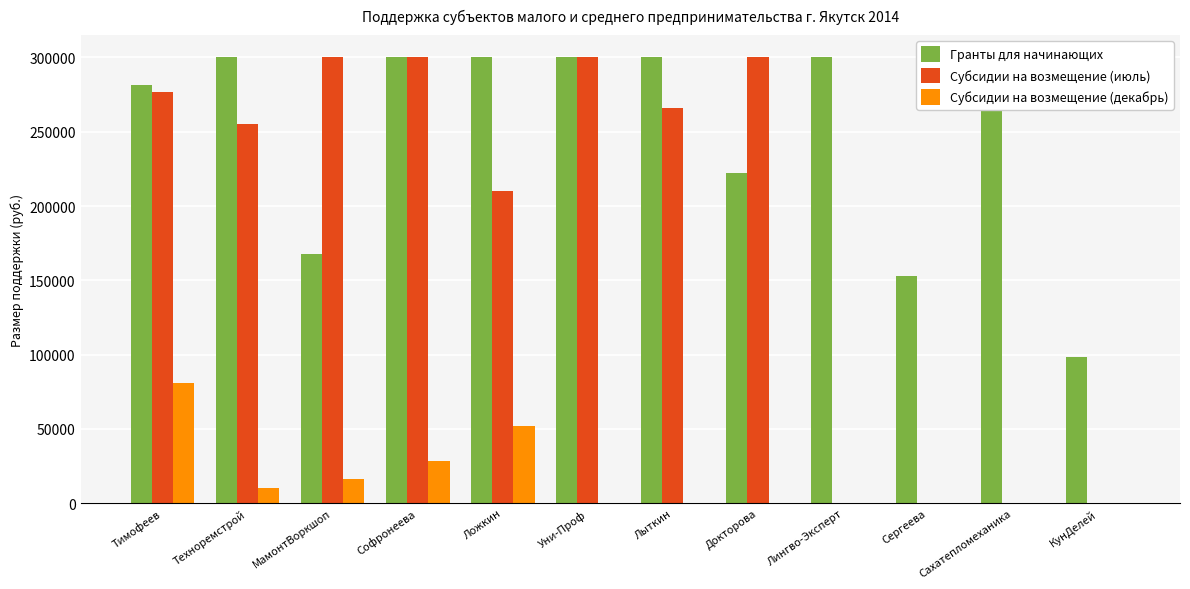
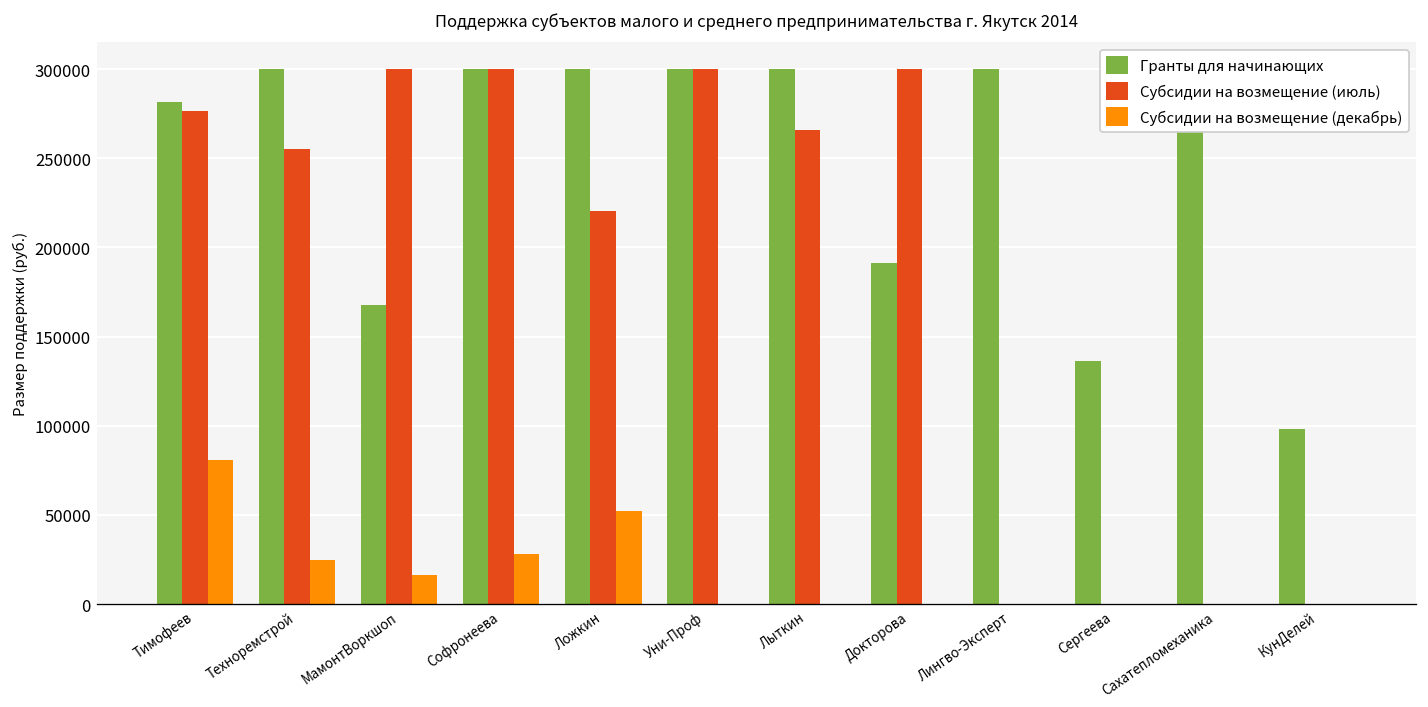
  {
    "Гранты для начинающих": {
      "Тимофеев": 282000,
      "Техноремстрой": 300000,
      "МамонтВоркшоп": 168000,
      "Софронеева": 300000,
      "Ложкин": 300000,
      "Уни-Проф": 300000,
      "Лыткин": 300000,
-     "Докторова": 222000,
+     "Докторова": 191000,
      "Лингво-Эксперт": 300000,
-     "Сергеева": 153000,
+     "Сергеева": 137000,
      "КунДелей": 98000
    },
    "Субсидии на возмещение (июль)": {
      "Тимофеев": 276000,
      "Техноремстрой": 255000,
      "МамонтВоркшоп": 300000,
      "Софронеева": 300000,
-     "Ложкин": 210000,
+     "Ложкин": 220000,
      "Уни-Проф": 300000,
      "Лыткин": 266000,
      "Докторова": 300000,
      "Лингво-Эксперт": 0,
      "Сергеева": 0,
      "Сахатепломеханика": 0,
      "КунДелей": 0
    },
    "Субсидии на возмещение (декабрь)": {
      "Тимофеев": 81000,
-     "Техноремстрой": 10000,
+     "Техноремстрой": 25000,
      "МамонтВоркшоп": 16000,
      "Софронеева": 28000,
      "Ложкин": 52000,
      "Уни-Проф": 0,
      "Лыткин": 0,
      "Докторова": 0,
      "Лингво-Эксперт": 0,
      "Сергеева": 0,
      "Сахатепломеханика": 0,
      "КунДелей": 0
    }
  }
